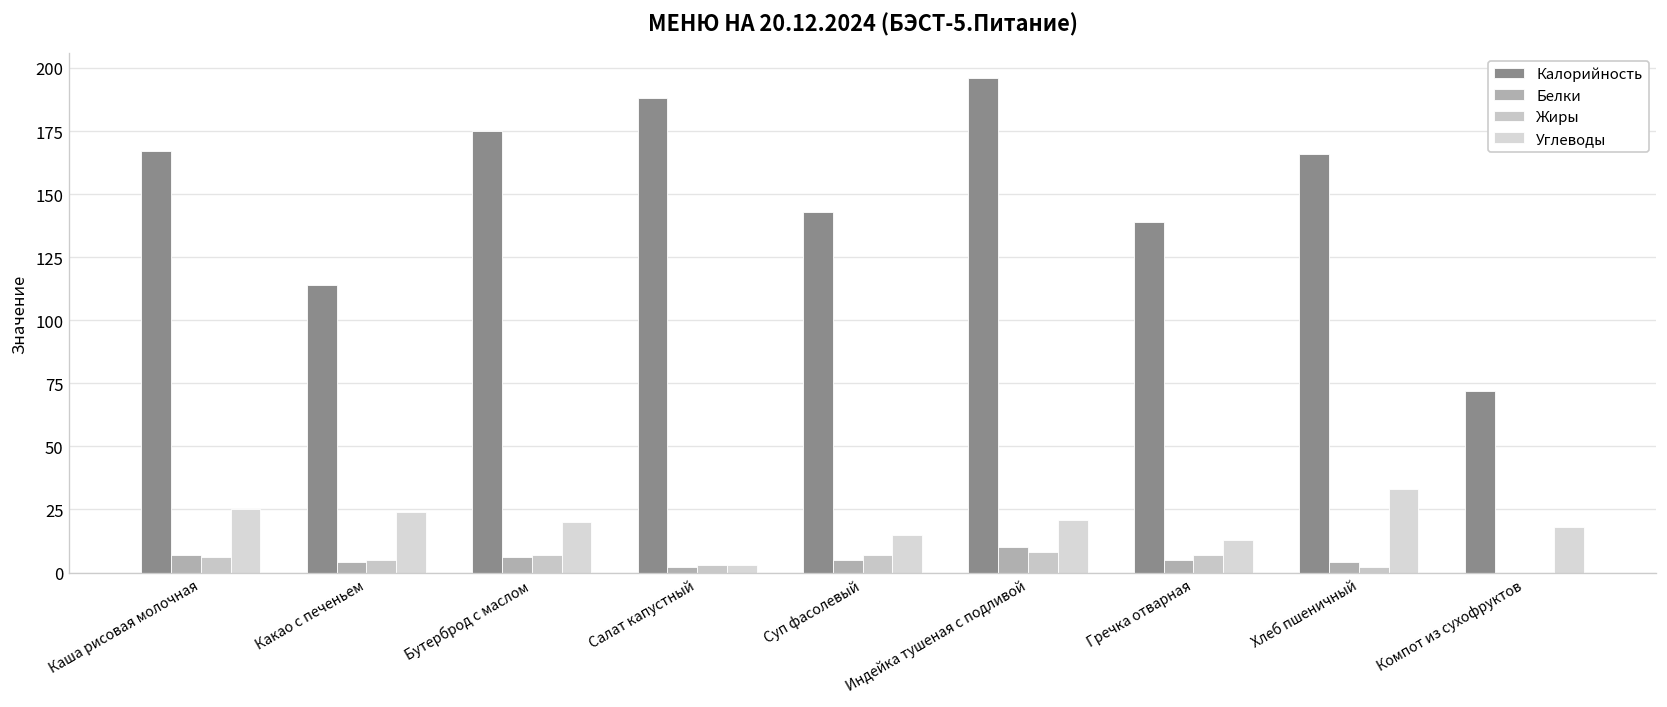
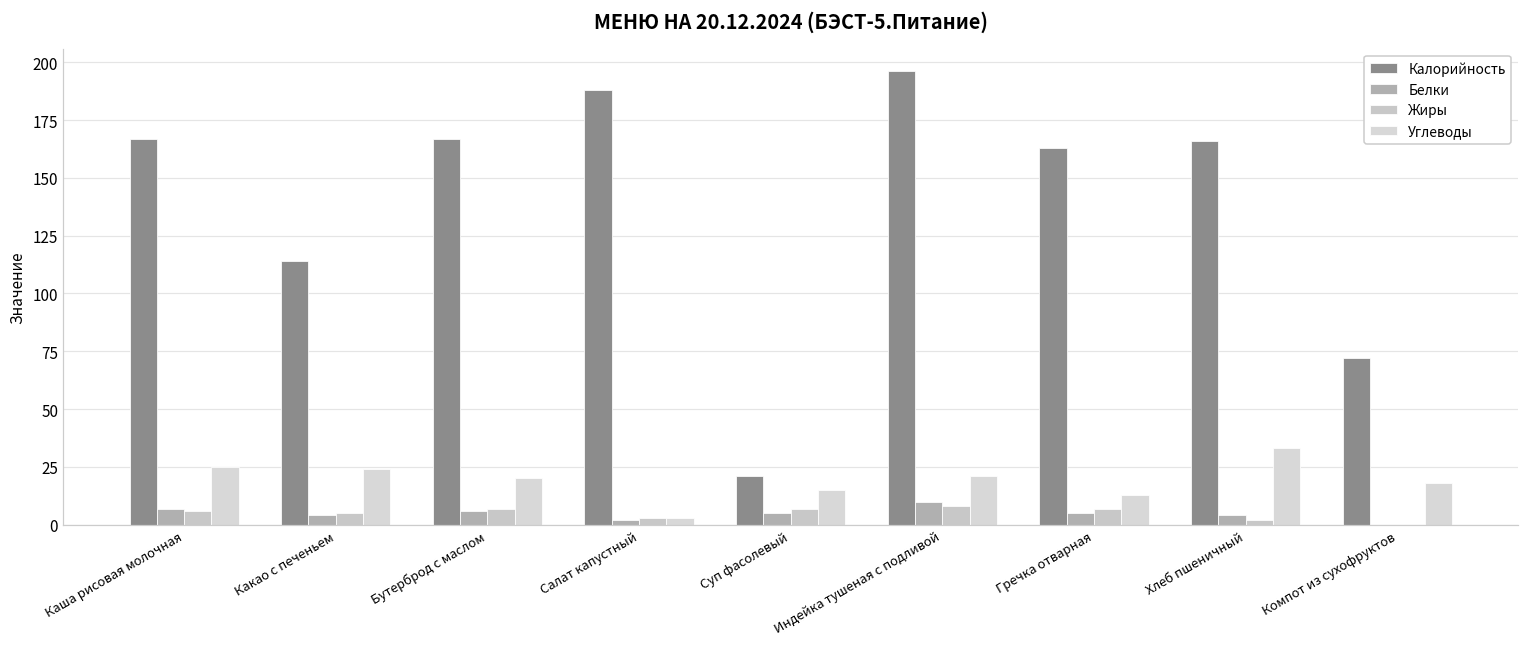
  {
    "Калорийность": {
      "Каша рисовая молочная": 167,
      "Какао с печеньем": 114,
-     "Бутерброд с маслом": 175,
+     "Бутерброд с маслом": 167,
      "Салат капустный": 188,
-     "Суп фасолевый": 143,
+     "Суп фасолевый": 21,
      "Индейка тушеная с подливой": 196,
-     "Гречка отварная": 139,
+     "Гречка отварная": 163,
      "Хлеб пшеничный": 166,
      "Компот из сухофруктов": 72
    }
  }
